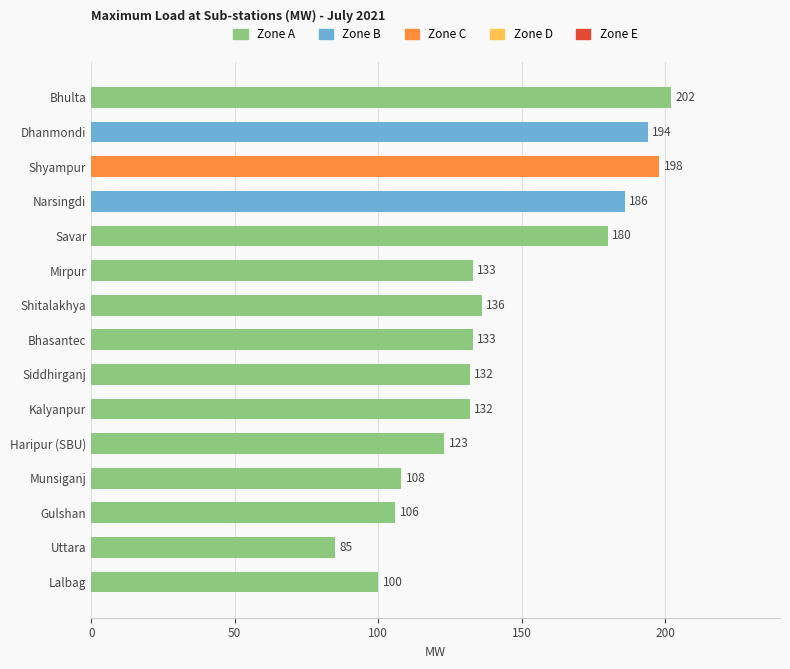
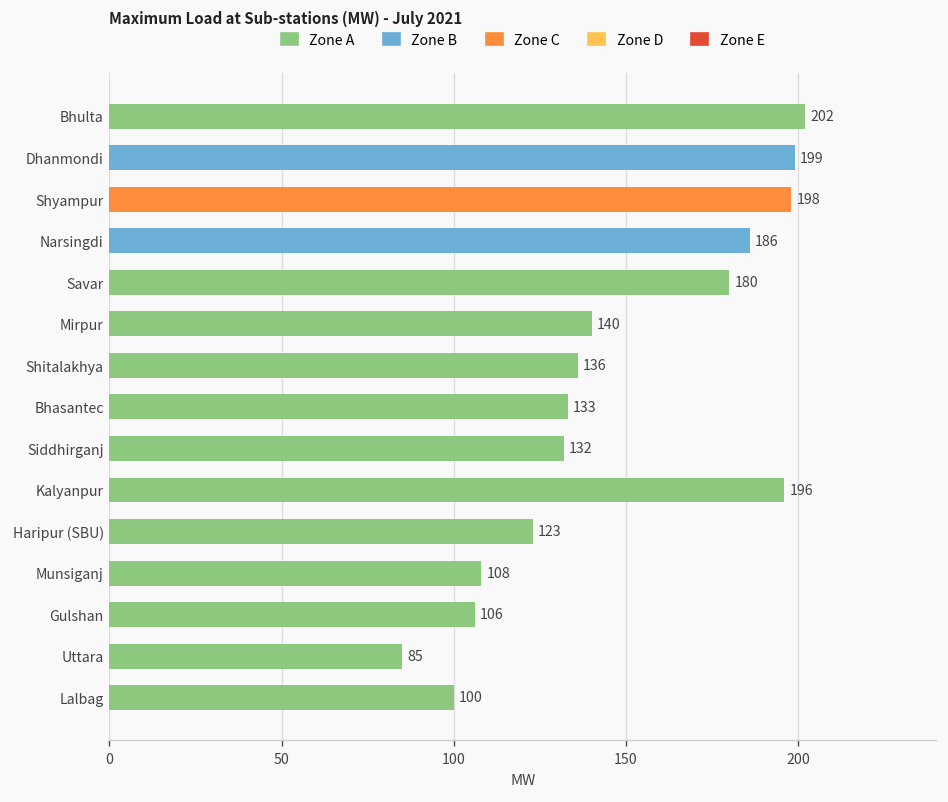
  {
    "Bhulta": 202,
-   "Dhanmondi": 194,
+   "Dhanmondi": 199,
    "Shyampur": 198,
    "Narsingdi": 186,
    "Savar": 180,
-   "Mirpur": 133,
+   "Mirpur": 140,
    "Shitalakhya": 136,
    "Bhasantec": 133,
    "Siddhirganj": 132,
-   "Kalyanpur": 132,
+   "Kalyanpur": 196,
    "Haripur (SBU)": 123,
    "Munsiganj": 108,
    "Gulshan": 106,
    "Uttara": 85,
    "Lalbag": 100
  }
